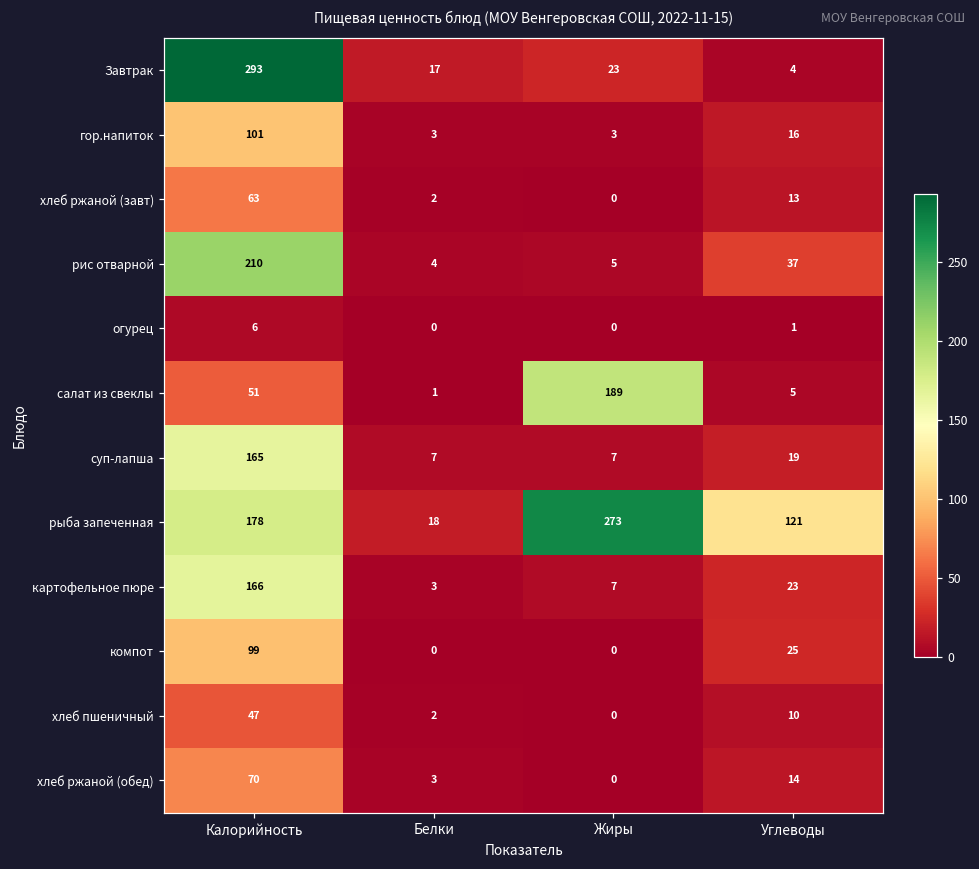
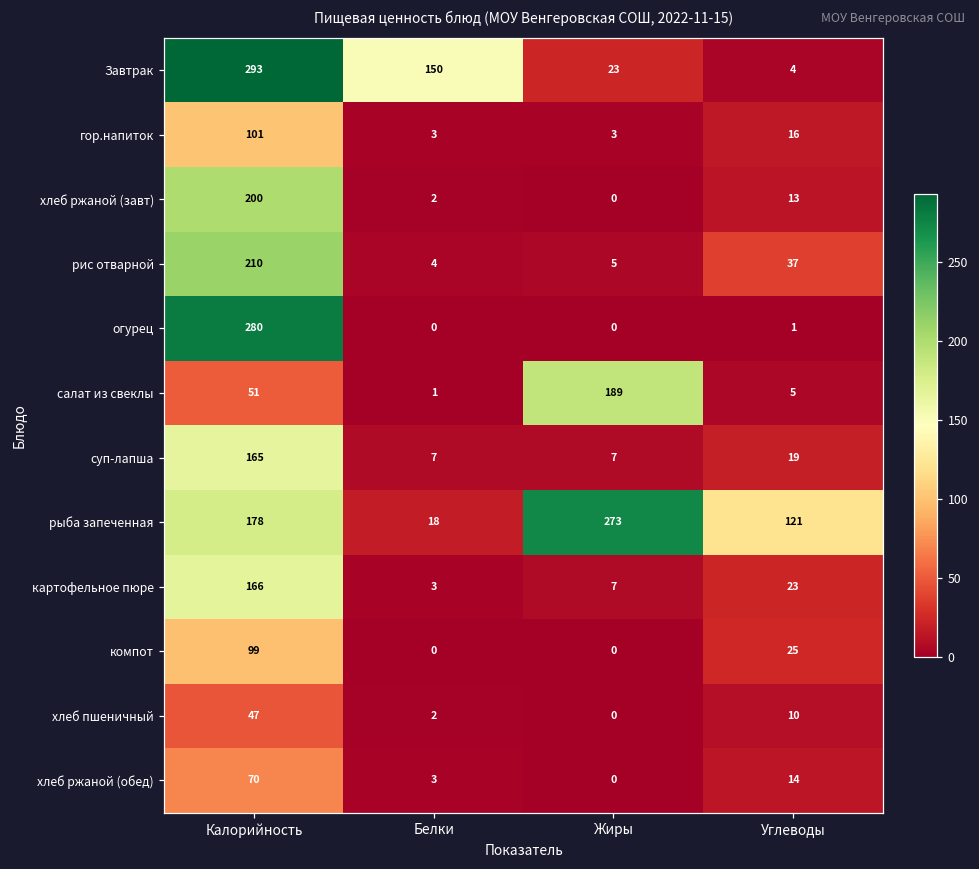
  {
    "Завтрак": {
      "Калорийность": 293,
-     "Белки": 17,
+     "Белки": 150,
      "Жиры": 23,
      "Углеводы": 4
    },
    "гор.напиток": {
      "Калорийность": 101,
      "Белки": 3,
      "Жиры": 3,
      "Углеводы": 16
    },
    "хлеб ржаной (завт)": {
-     "Калорийность": 63,
+     "Калорийность": 200,
      "Белки": 2,
      "Жиры": 0,
      "Углеводы": 13
    },
    "рис отварной": {
      "Калорийность": 210,
      "Белки": 4,
      "Жиры": 5,
      "Углеводы": 37
    },
    "огурец": {
-     "Калорийность": 6,
+     "Калорийность": 280,
      "Белки": 0,
      "Жиры": 0,
      "Углеводы": 1
    },
    "салат из свеклы": {
      "Калорийность": 51,
      "Белки": 1,
      "Жиры": 189,
      "Углеводы": 5
    },
    "суп-лапша": {
      "Калорийность": 165,
      "Белки": 7,
      "Жиры": 7,
      "Углеводы": 19
    },
    "рыба запеченная": {
      "Калорийность": 178,
      "Белки": 18,
      "Жиры": 273,
      "Углеводы": 121
    },
    "картофельное пюре": {
      "Калорийность": 166,
      "Белки": 3,
      "Жиры": 7,
      "Углеводы": 23
    },
    "компот": {
      "Калорийность": 99,
      "Белки": 0,
      "Жиры": 0,
      "Углеводы": 25
    },
    "хлеб пшеничный": {
      "Калорийность": 47,
      "Белки": 2,
      "Жиры": 0,
      "Углеводы": 10
    },
    "хлеб ржаной (обед)": {
      "Калорийность": 70,
      "Белки": 3,
      "Жиры": 0,
      "Углеводы": 14
    }
  }
